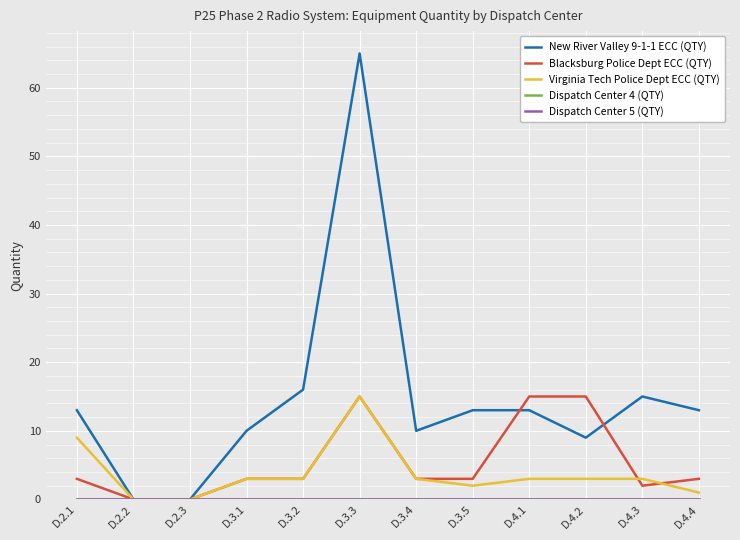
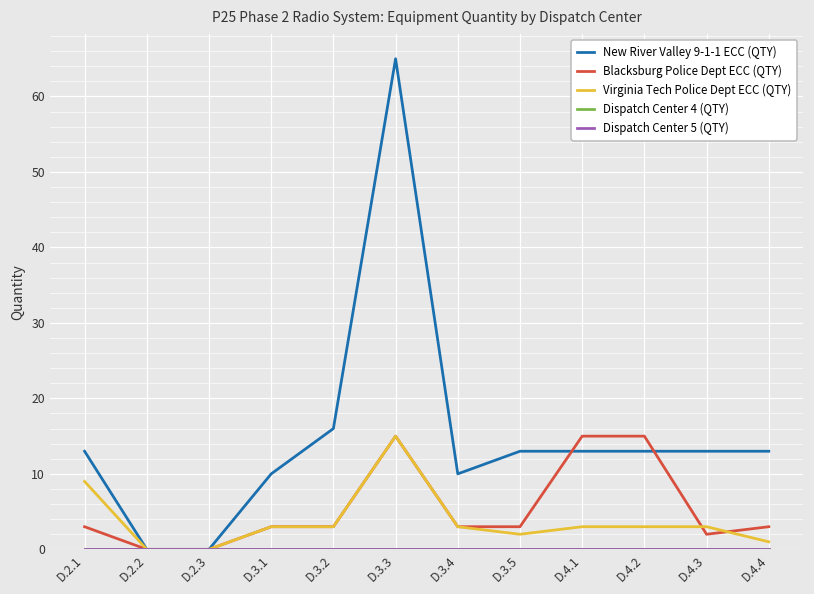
  {
    "New River Valley 9-1-1 ECC (QTY)": {
      "D.2.1": 13,
      "D.3.1": 10,
      "D.3.2": 16,
      "D.3.3": 65,
      "D.3.4": 10,
      "D.3.5": 13,
      "D.4.1": 13,
-     "D.4.2": 9,
-     "D.4.3": 15,
+     "D.4.2": 13,
+     "D.4.3": 13,
      "D.4.4": 13
    },
    "Blacksburg Police Dept ECC (QTY)": {
      "D.2.1": 3,
      "D.3.5": 3,
      "D.4.1": 15,
      "D.4.2": 15,
      "D.4.3": 2,
      "D.4.4": 3
    },
    "Virginia Tech Police Dept ECC (QTY)": {
      "D.2.1": 9,
      "D.3.5": 2,
      "D.4.1": 3,
      "D.4.2": 3,
      "D.4.3": 3,
      "D.4.4": 1
    },
    "Dispatch Center 5 (QTY)": {
      "D.2.1": 0,
      "D.3.1": 0,
      "D.3.2": 0,
      "D.3.3": 0,
      "D.3.4": 0,
      "D.3.5": 0,
      "D.4.1": 0,
      "D.4.2": 0,
      "D.4.3": 0,
      "D.4.4": 0
    }
  }
